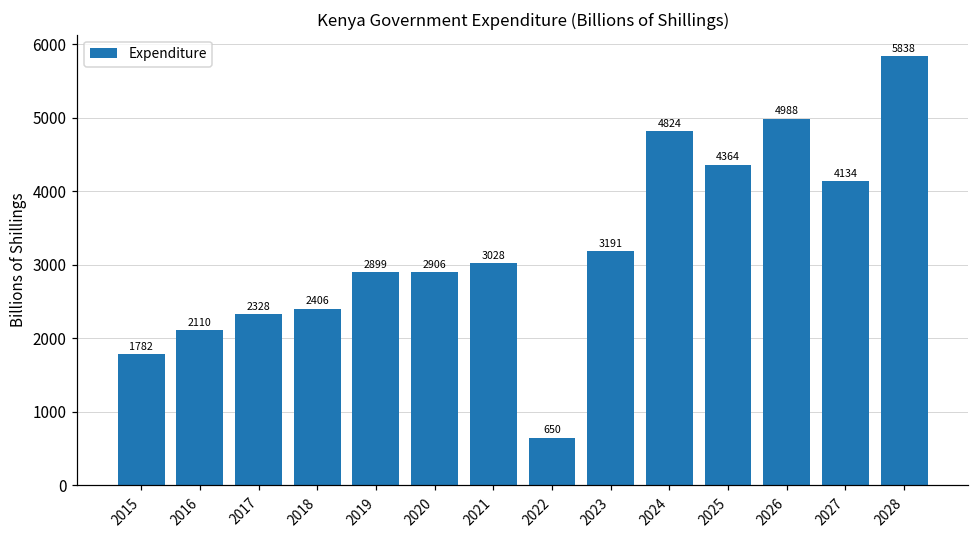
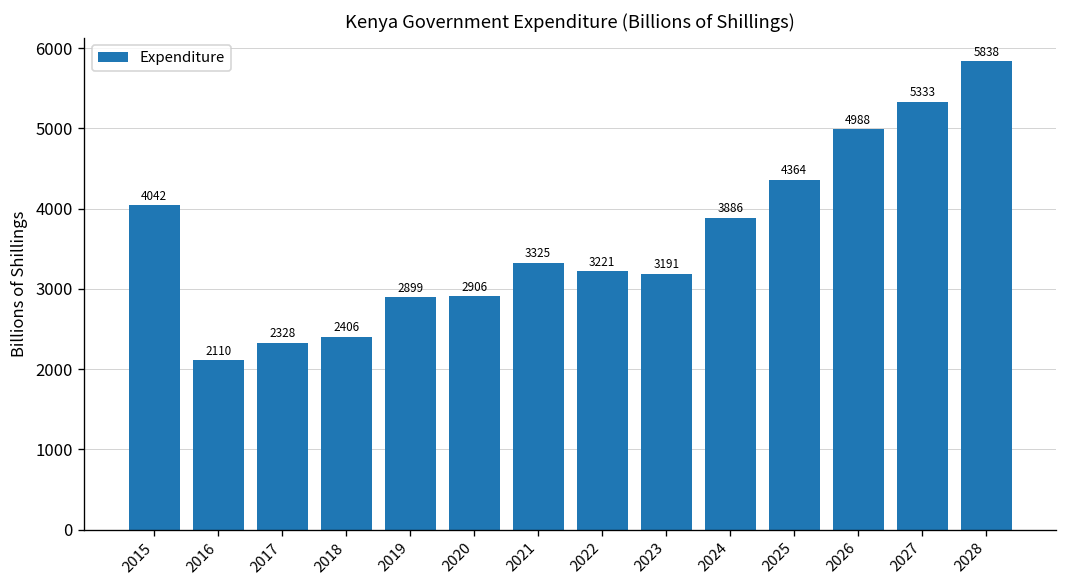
  {
-   "2015": 1782,
+   "2015": 4042,
    "2016": 2110,
    "2017": 2328,
    "2018": 2406,
    "2019": 2899,
    "2020": 2906,
-   "2021": 3028,
-   "2022": 650,
+   "2021": 3325,
+   "2022": 3221,
    "2023": 3191,
-   "2024": 4824,
+   "2024": 3886,
    "2025": 4364,
    "2026": 4988,
-   "2027": 4134,
+   "2027": 5333,
    "2028": 5838
  }
